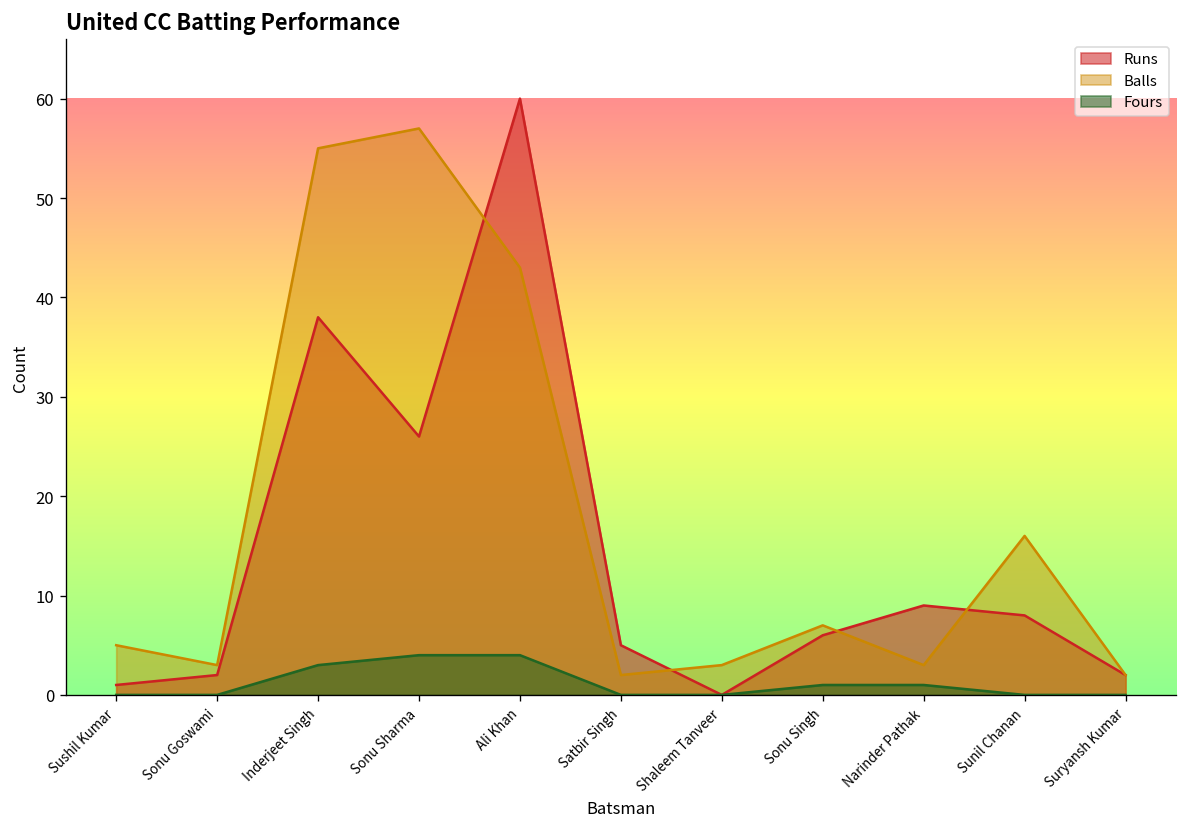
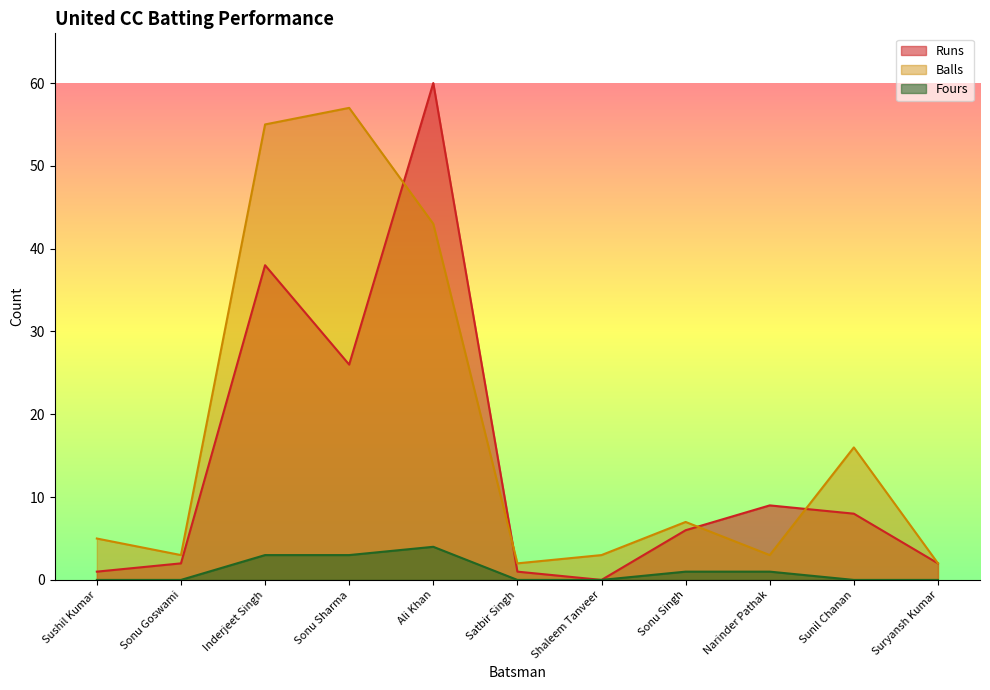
  {
    "Runs": {
      "Sushil Kumar": 1,
      "Sonu Goswami": 2,
      "Inderjeet Singh": 38,
      "Sonu Sharma": 26,
      "Ali Khan": 60,
-     "Satbir Singh": 5,
+     "Satbir Singh": 1,
      "Sonu Singh": 6,
      "Narinder Pathak": 9,
      "Sunil Chanan": 8
    },
    "Balls": {
      "Sushil Kumar": 5,
      "Sonu Goswami": 3,
      "Inderjeet Singh": 55,
      "Sonu Sharma": 57,
      "Ali Khan": 43,
      "Satbir Singh": 2,
      "Shaleem Tanveer": 3,
      "Sonu Singh": 7,
      "Narinder Pathak": 3,
      "Sunil Chanan": 16
    },
    "Fours": {
      "Sushil Kumar": 0,
      "Sonu Goswami": 0,
      "Inderjeet Singh": 3,
-     "Sonu Sharma": 4,
+     "Sonu Sharma": 3,
      "Ali Khan": 4,
      "Satbir Singh": 0,
      "Sonu Singh": 1,
      "Narinder Pathak": 1,
      "Sunil Chanan": 0,
      "Suryansh Kumar": 0
    }
  }
